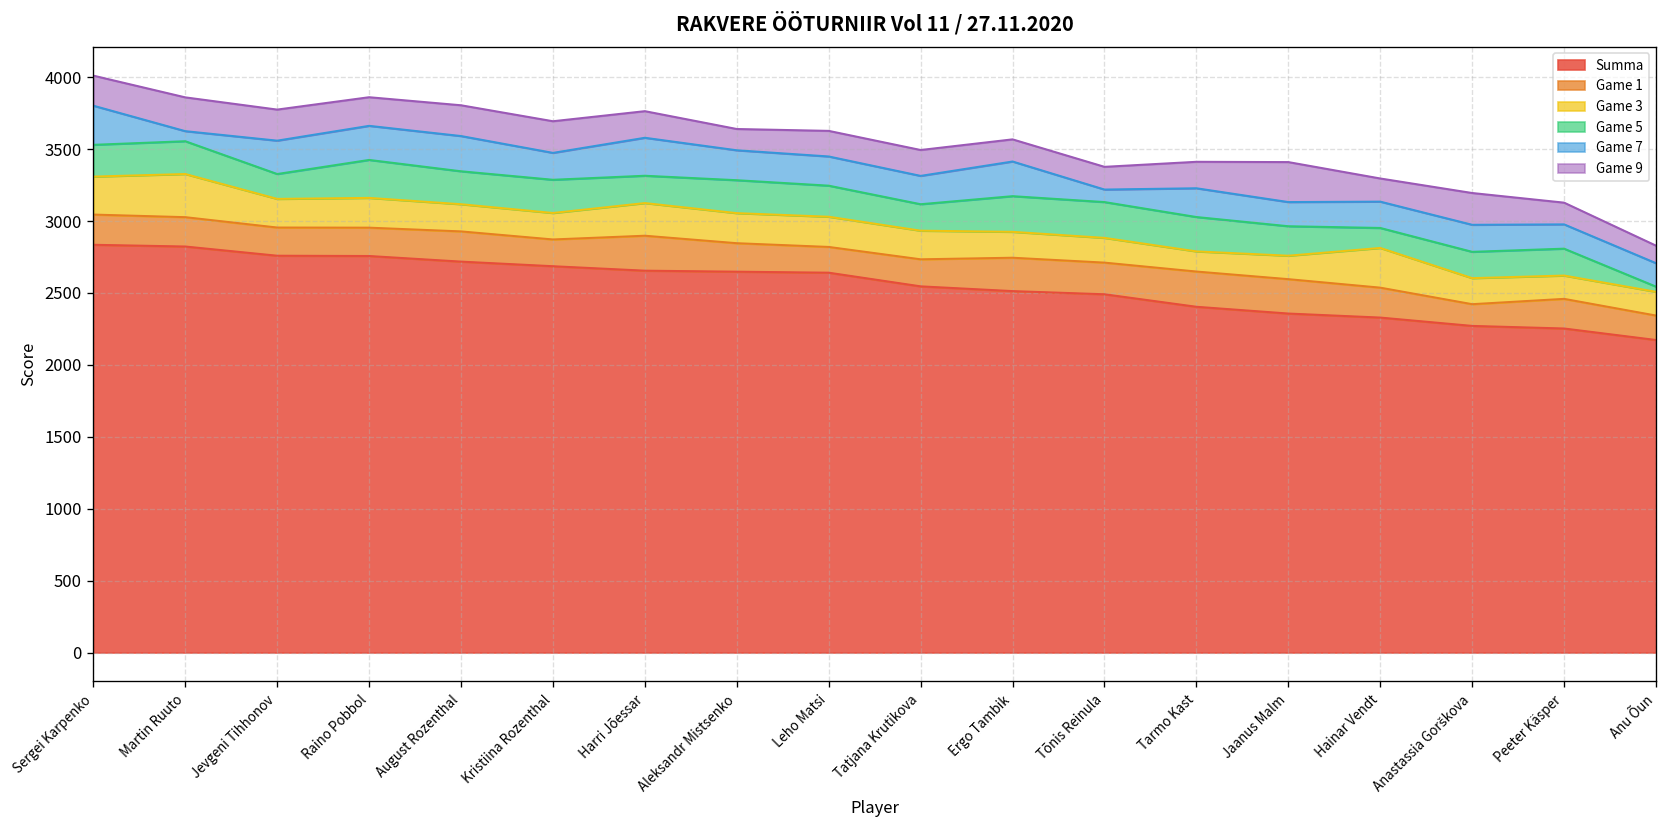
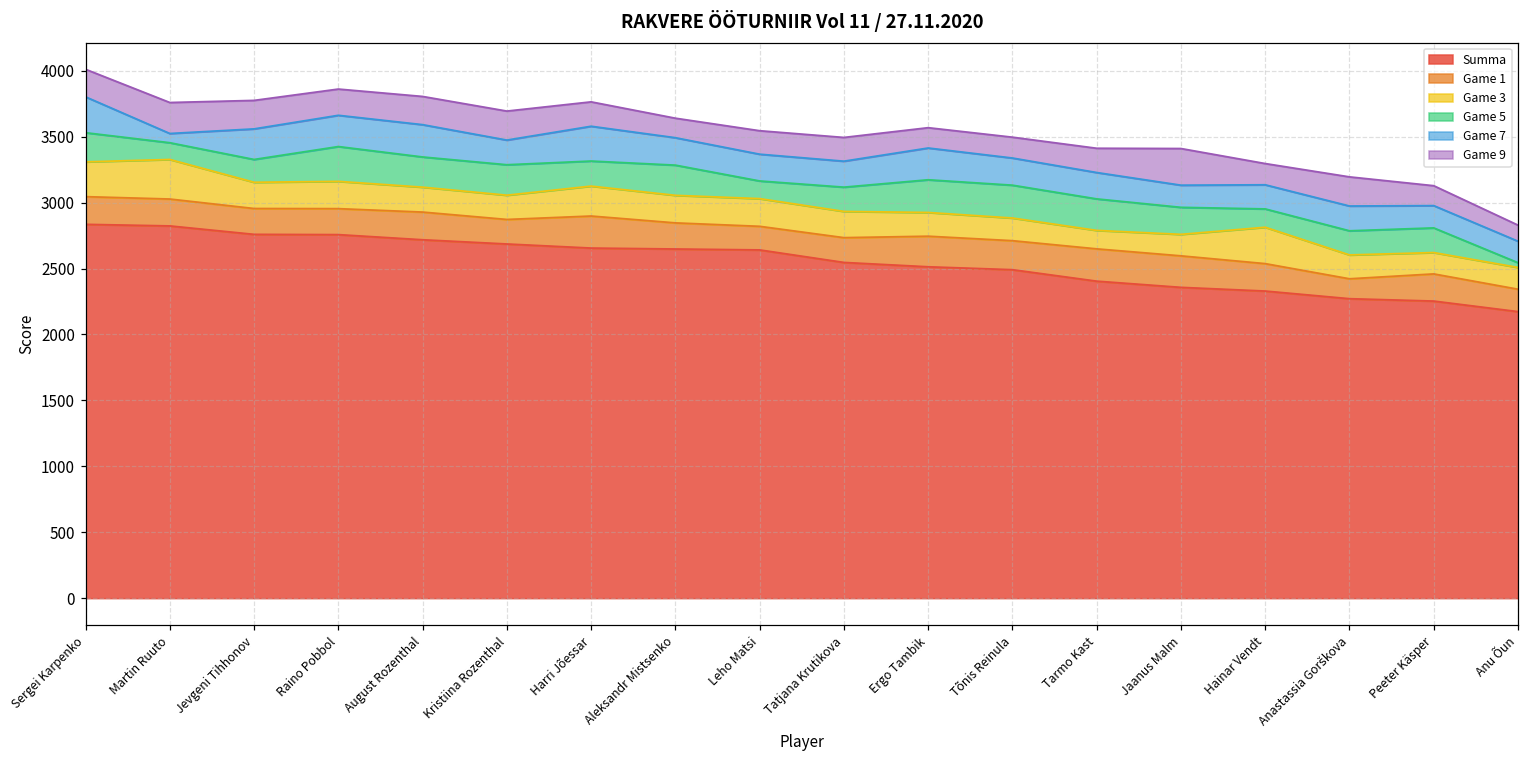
  {
    "Game 3": {
      "Sergei Karpenko": 260,
      "Martin Ruuto": 300,
      "Jevgeni Tihhonov": 200,
      "Raino Pobbol": 210,
      "August Rozenthal": 190,
      "Kristiina Rozenthal": 180,
      "Harri Jõessar": 230,
      "Aleksandr Mistsenko": 210,
      "Leho Matsi": 210,
      "Tatjana Krutikova": 200,
      "Ergo Tambik": 180,
      "Tõnis Reinula": 170,
      "Tarmo Kast": 140,
      "Jaanus Malm": 160,
      "Hainar Vendt": 280,
      "Anastassia Gorškova": 180,
      "Peeter Käsper": 160,
      "Anu Õun": 170
    },
    "Game 5": {
      "Sergei Karpenko": 220,
-     "Martin Ruuto": 230,
+     "Martin Ruuto": 130,
      "Jevgeni Tihhonov": 170,
      "Raino Pobbol": 260,
      "August Rozenthal": 230,
      "Kristiina Rozenthal": 230,
      "Harri Jõessar": 190,
      "Aleksandr Mistsenko": 230,
-     "Leho Matsi": 220,
+     "Leho Matsi": 130,
      "Tatjana Krutikova": 180,
      "Ergo Tambik": 250,
      "Tõnis Reinula": 250,
      "Tarmo Kast": 240,
      "Jaanus Malm": 210,
      "Hainar Vendt": 140,
      "Anastassia Gorškova": 180,
      "Peeter Käsper": 190,
      "Anu Õun": 40
    },
    "Game 7": {
      "Sergei Karpenko": 270,
      "Martin Ruuto": 70,
      "Jevgeni Tihhonov": 230,
      "Raino Pobbol": 240,
      "August Rozenthal": 250,
      "Kristiina Rozenthal": 190,
      "Harri Jõessar": 260,
      "Aleksandr Mistsenko": 210,
      "Leho Matsi": 200,
      "Tatjana Krutikova": 200,
      "Ergo Tambik": 240,
-     "Tõnis Reinula": 90,
+     "Tõnis Reinula": 210,
      "Tarmo Kast": 200,
      "Jaanus Malm": 170,
      "Hainar Vendt": 180,
      "Anastassia Gorškova": 190,
      "Peeter Käsper": 170,
      "Anu Õun": 160
    },
    "Game 9": {
      "Sergei Karpenko": 210,
      "Martin Ruuto": 240,
      "Jevgeni Tihhonov": 220,
      "Raino Pobbol": 200,
      "August Rozenthal": 210,
      "Kristiina Rozenthal": 220,
      "Harri Jõessar": 190,
      "Aleksandr Mistsenko": 150,
      "Leho Matsi": 180,
      "Tatjana Krutikova": 180,
      "Ergo Tambik": 150,
      "Tõnis Reinula": 160,
      "Tarmo Kast": 180,
      "Jaanus Malm": 280,
      "Hainar Vendt": 160,
      "Anastassia Gorškova": 220,
      "Peeter Käsper": 150,
      "Anu Õun": 120
    }
  }
